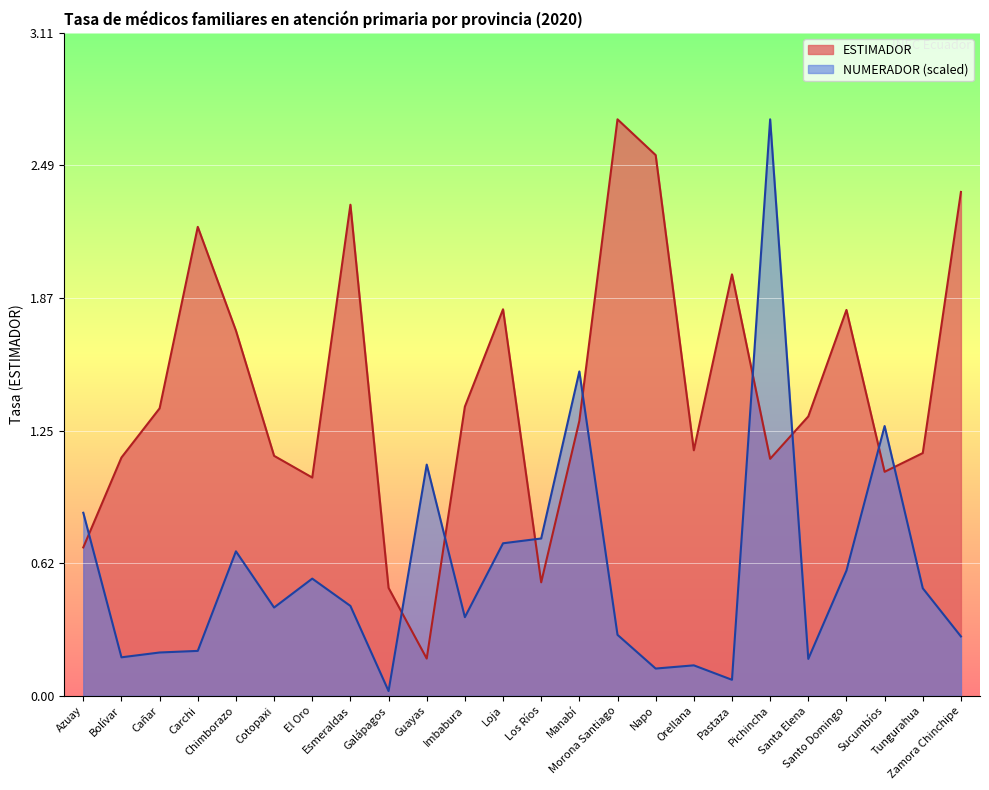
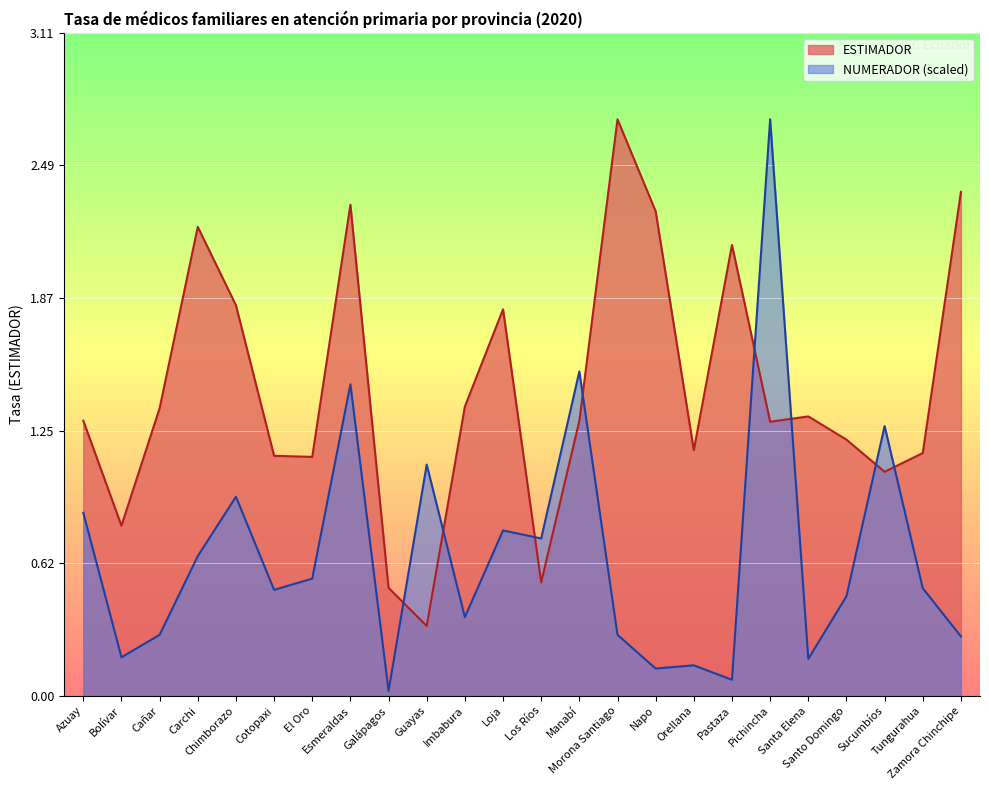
  {
    "ESTIMADOR": {
-     "Azuay": 0.70,
-     "Bolívar": 1.12,
+     "Azuay": 1.29,
+     "Bolívar": 0.80,
      "Cañar": 1.35,
      "Carchi": 2.20,
-     "Chimborazo": 1.72,
+     "Chimborazo": 1.83,
      "Cotopaxi": 1.13,
-     "El Oro": 1.03,
+     "El Oro": 1.12,
      "Esmeraldas": 2.31,
      "Galápagos": 0.51,
-     "Guayas": 0.18,
+     "Guayas": 0.33,
      "Imbabura": 1.36,
      "Loja": 1.82,
      "Los Ríos": 0.53,
      "Manabí": 1.29,
      "Morona Santiago": 2.71,
-     "Napo": 2.54,
+     "Napo": 2.28,
      "Orellana": 1.15,
-     "Pastaza": 1.98,
-     "Pichincha": 1.11,
+     "Pastaza": 2.12,
+     "Pichincha": 1.29,
      "Santa Elena": 1.31,
-     "Santo Domingo": 1.81,
+     "Santo Domingo": 1.20,
      "Sucumbíos": 1.05,
      "Tungurahua": 1.14,
      "Zamora Chinchipe": 2.37
    },
    "NUMERADOR (scaled)": {
      "Azuay": 0.86,
      "Bolívar": 0.18,
-     "Cañar": 0.20,
-     "Carchi": 0.21,
-     "Chimborazo": 0.68,
-     "Cotopaxi": 0.41,
+     "Cañar": 0.29,
+     "Carchi": 0.66,
+     "Chimborazo": 0.94,
+     "Cotopaxi": 0.50,
      "El Oro": 0.55,
-     "Esmeraldas": 0.42,
+     "Esmeraldas": 1.46,
      "Galápagos": 0.02,
      "Guayas": 1.09,
      "Imbabura": 0.37,
-     "Loja": 0.72,
+     "Loja": 0.78,
      "Los Ríos": 0.74,
      "Manabí": 1.52,
      "Morona Santiago": 0.29,
      "Napo": 0.13,
      "Orellana": 0.14,
      "Pastaza": 0.08,
      "Pichincha": 2.71,
      "Santa Elena": 0.17,
-     "Santo Domingo": 0.59,
+     "Santo Domingo": 0.47,
      "Sucumbíos": 1.27,
      "Tungurahua": 0.51,
      "Zamora Chinchipe": 0.28
    }
  }
